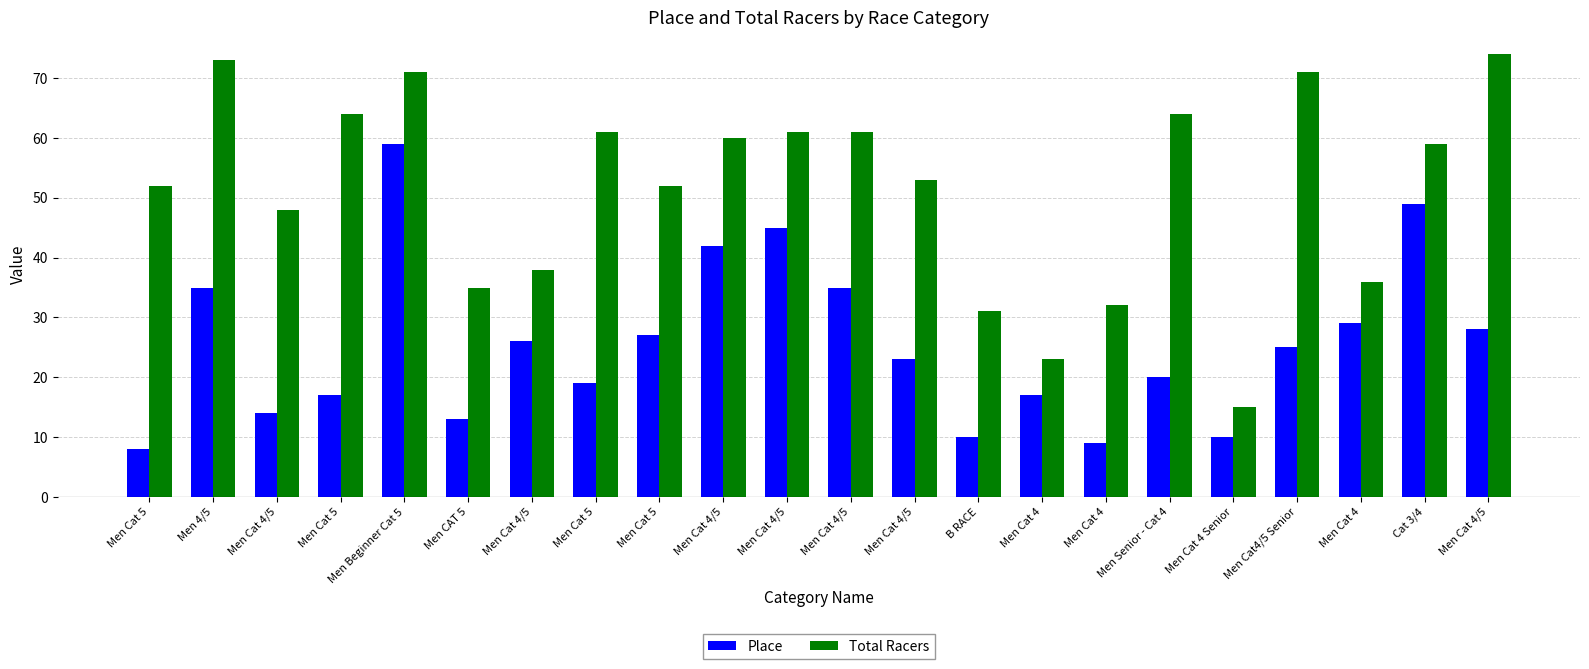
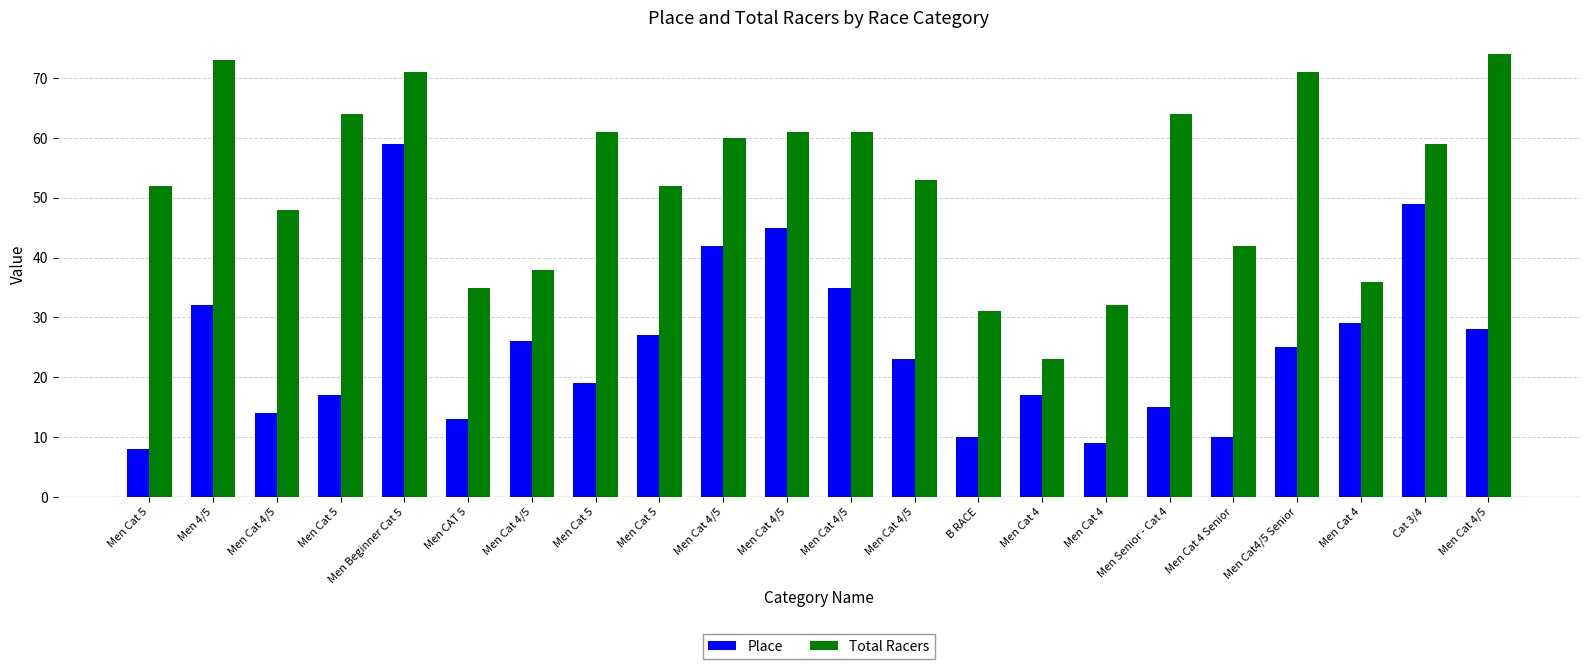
  {
    "Place": {
-     "Men 4/5": 35,
+     "Men 4/5": 32,
      "Men Beginner Cat 5": 59,
      "Men CAT 5": 13,
      "B RACE": 10,
-     "Men Senior - Cat 4": 20,
+     "Men Senior - Cat 4": 15,
      "Men Cat 4 Senior": 10,
      "Men Cat4/5 Senior": 25,
      "Cat 3/4": 49
    },
    "Total Racers": {
      "Men 4/5": 73,
      "Men Beginner Cat 5": 71,
      "Men CAT 5": 35,
      "B RACE": 31,
      "Men Senior - Cat 4": 64,
-     "Men Cat 4 Senior": 15,
+     "Men Cat 4 Senior": 42,
      "Men Cat4/5 Senior": 71,
      "Cat 3/4": 59
    }
  }
